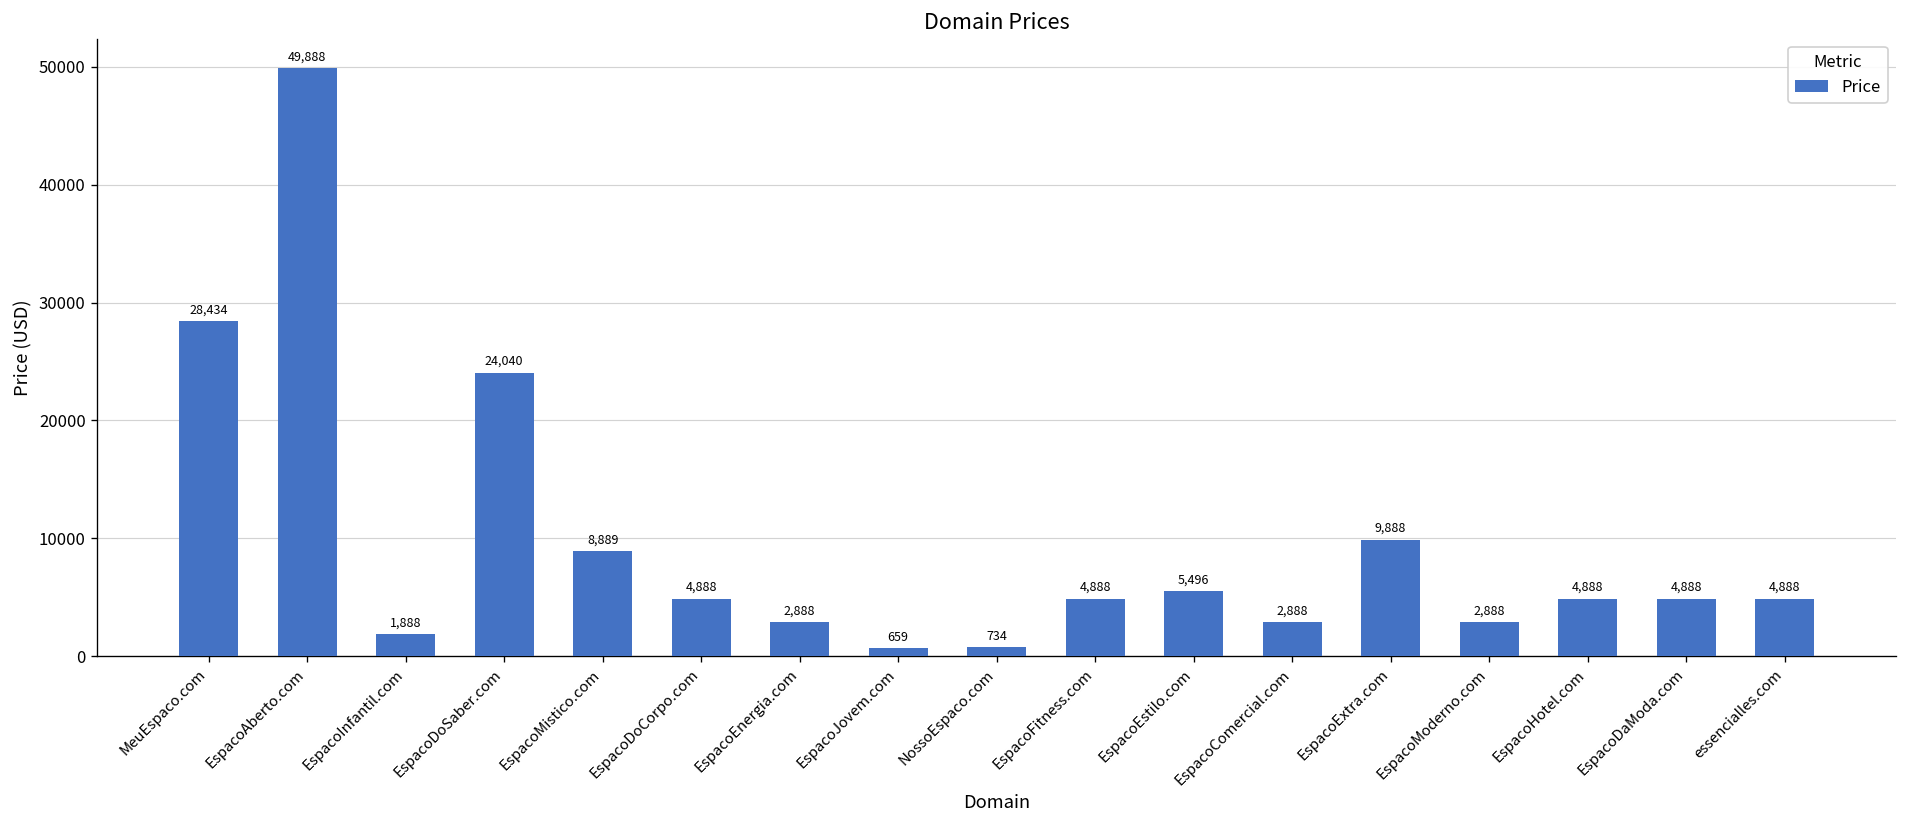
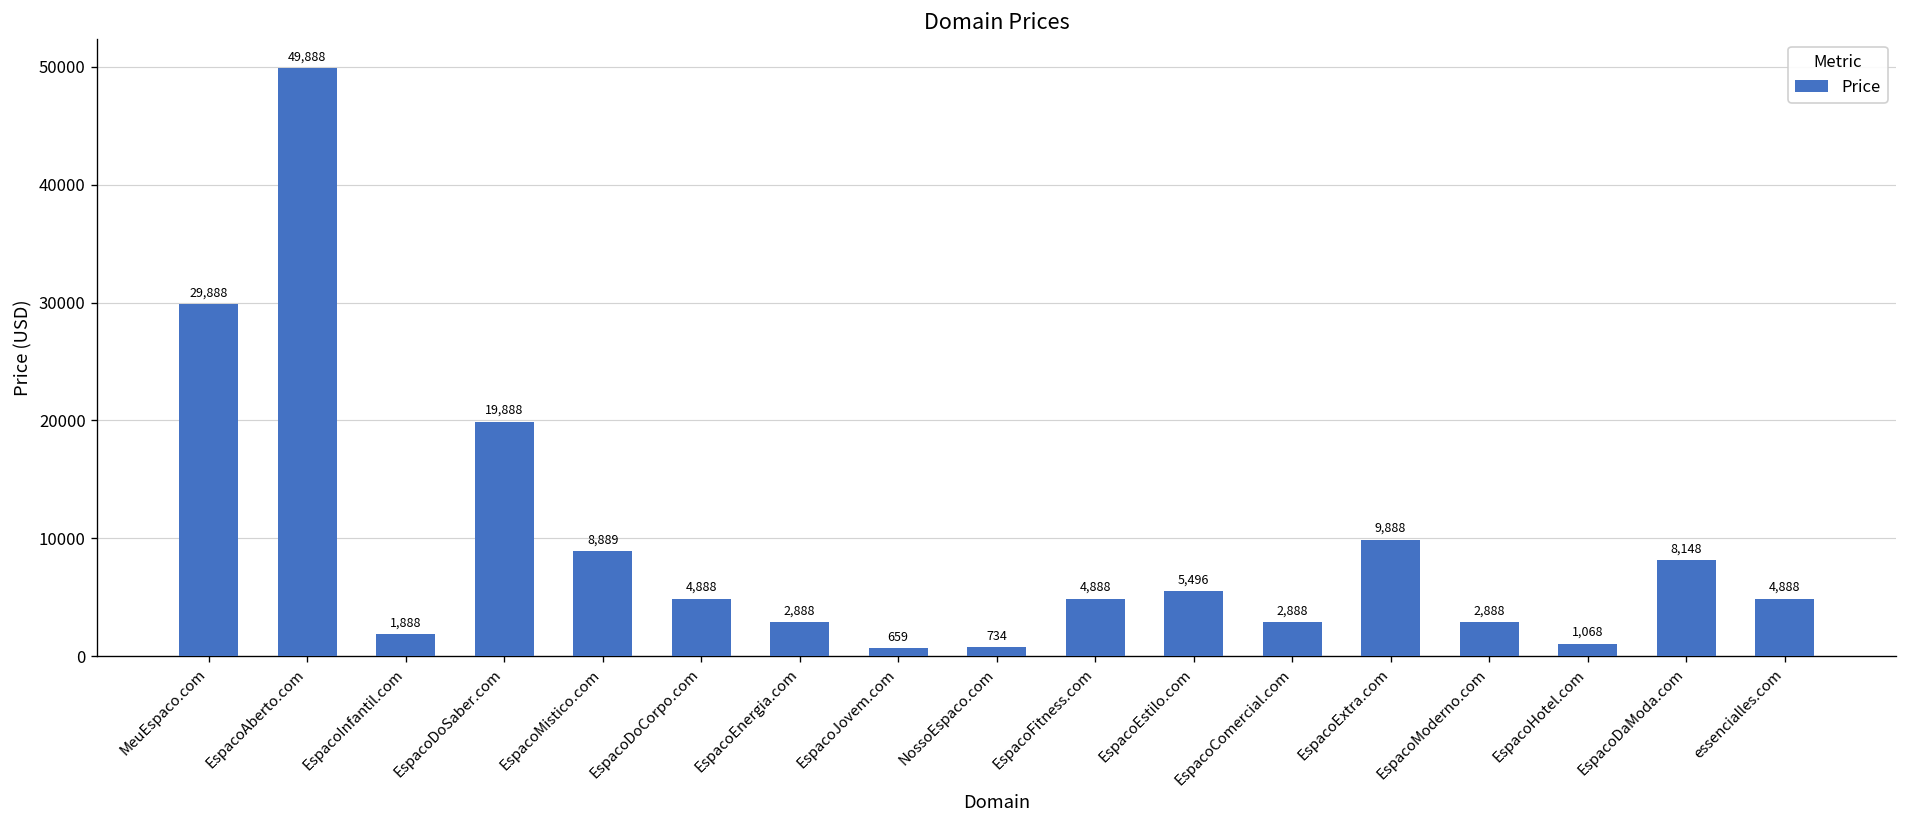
  {
-   "MeuEspaco.com": "28,434",
+   "MeuEspaco.com": "29,888",
    "EspacoAberto.com": "49,888",
    "EspacoInfantil.com": "1,888",
-   "EspacoDoSaber.com": "24,040",
+   "EspacoDoSaber.com": "19,888",
    "EspacoMistico.com": "8,889",
    "EspacoDoCorpo.com": "4,888",
    "EspacoEnergia.com": "2,888",
    "EspacoJovem.com": "659",
    "NossoEspaco.com": "734",
    "EspacoFitness.com": "4,888",
    "EspacoEstilo.com": "5,496",
    "EspacoComercial.com": "2,888",
    "EspacoExtra.com": "9,888",
    "EspacoModerno.com": "2,888",
-   "EspacoHotel.com": "4,888",
-   "EspacoDaModa.com": "4,888",
+   "EspacoHotel.com": "1,068",
+   "EspacoDaModa.com": "8,148",
    "essencialles.com": "4,888"
  }
